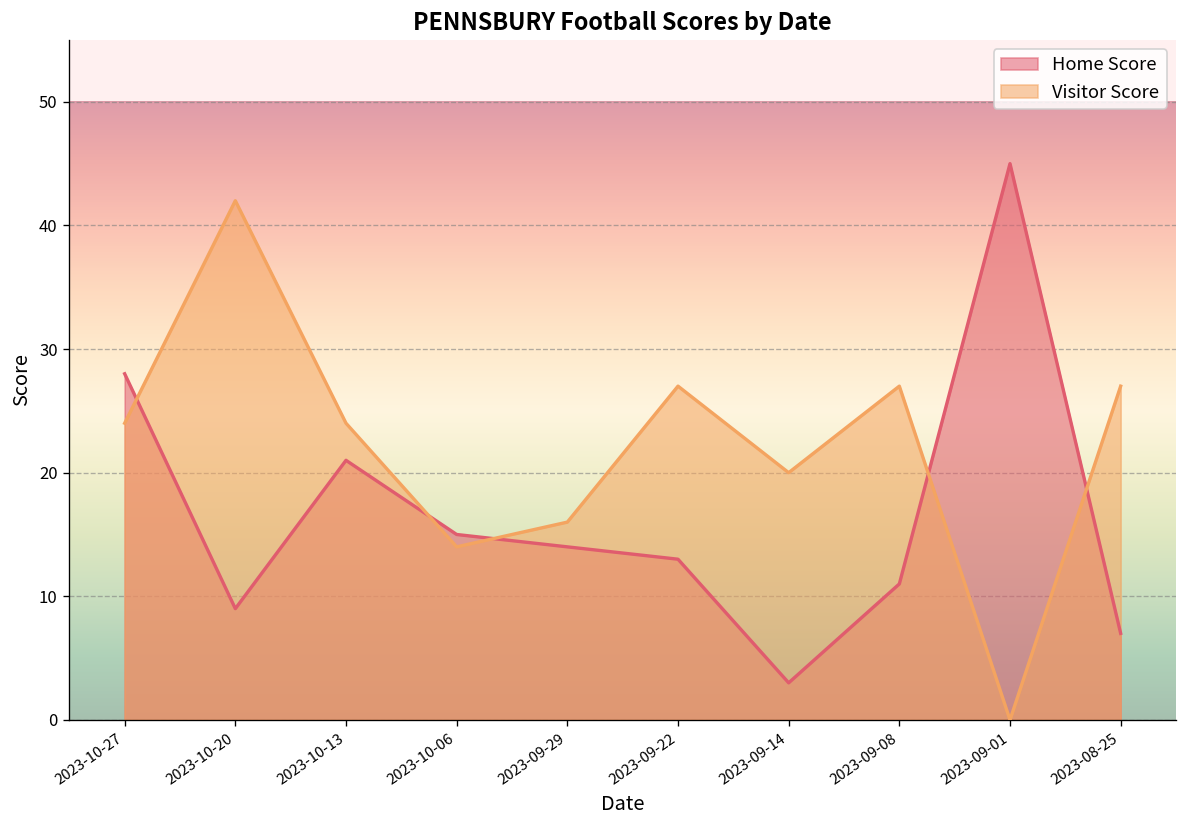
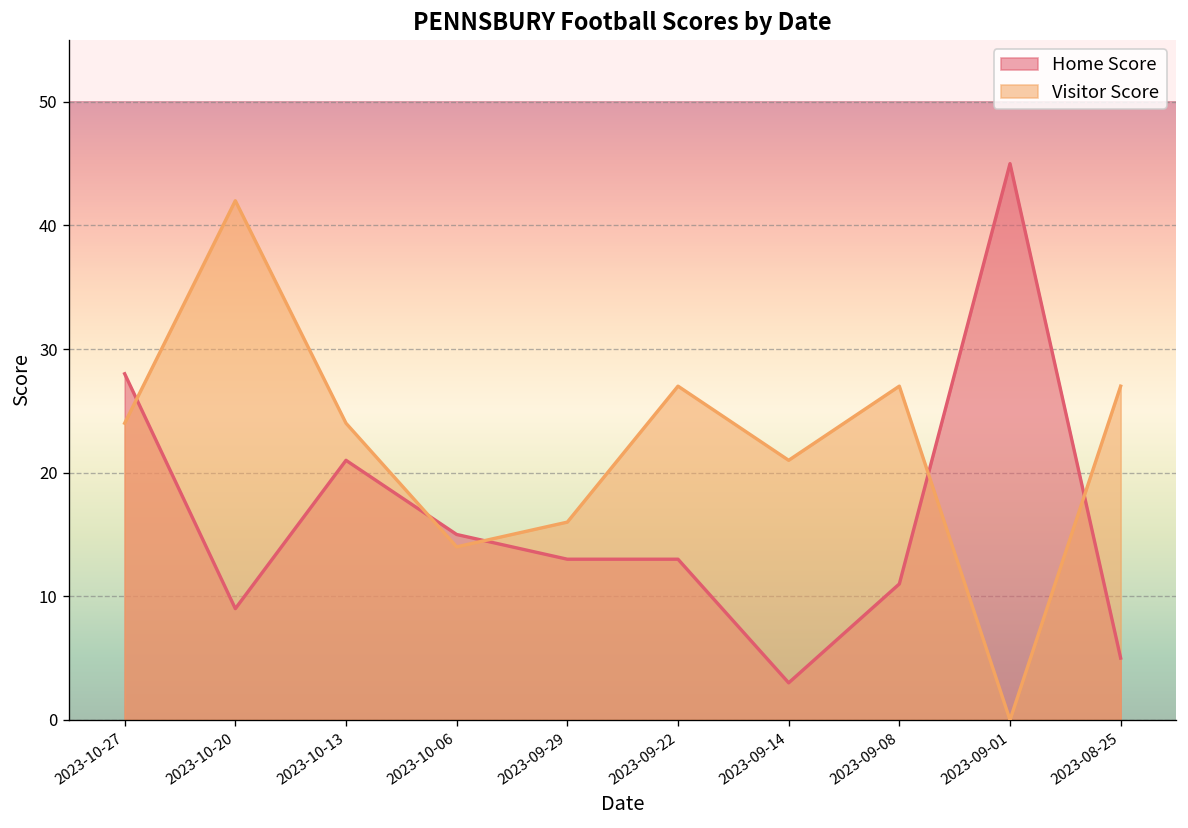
  {
    "Home Score": {
      "2023-10-27": 28,
      "2023-10-20": 9,
      "2023-10-13": 21,
      "2023-10-06": 15,
-     "2023-09-29": 14,
+     "2023-09-29": 13,
      "2023-09-22": 13,
      "2023-09-14": 3,
      "2023-09-08": 11,
      "2023-09-01": 45,
-     "2023-08-25": 7
+     "2023-08-25": 5
    },
    "Visitor Score": {
      "2023-10-27": 24,
      "2023-10-20": 42,
      "2023-10-13": 24,
      "2023-10-06": 14,
      "2023-09-29": 16,
      "2023-09-22": 27,
-     "2023-09-14": 20,
+     "2023-09-14": 21,
      "2023-09-08": 27,
      "2023-09-01": 0,
      "2023-08-25": 27
    }
  }
